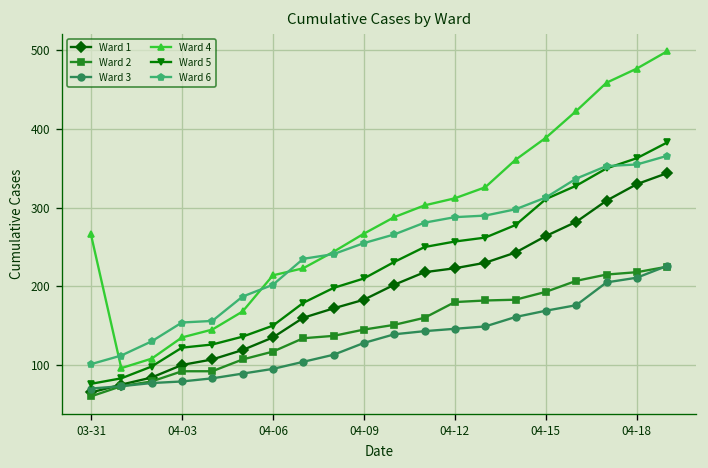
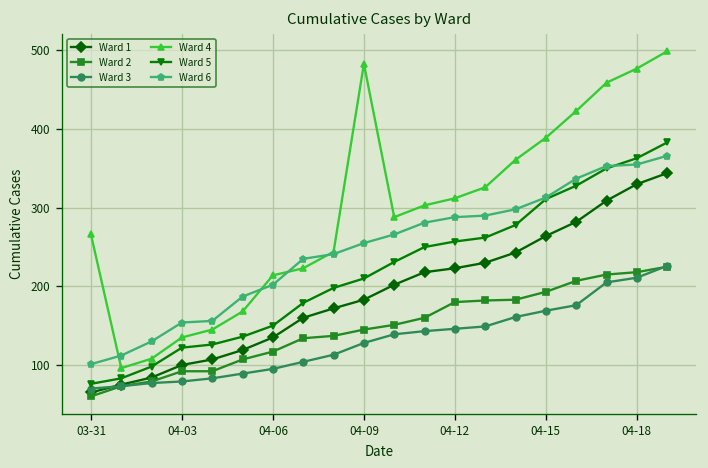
  {
    "Ward 4": {
      "03-31": 270,
      "04-03": 140,
      "04-06": 210,
-     "04-09": 270,
+     "04-09": 480,
      "04-12": 310,
      "04-15": 390,
      "04-18": 480
    }
  }
